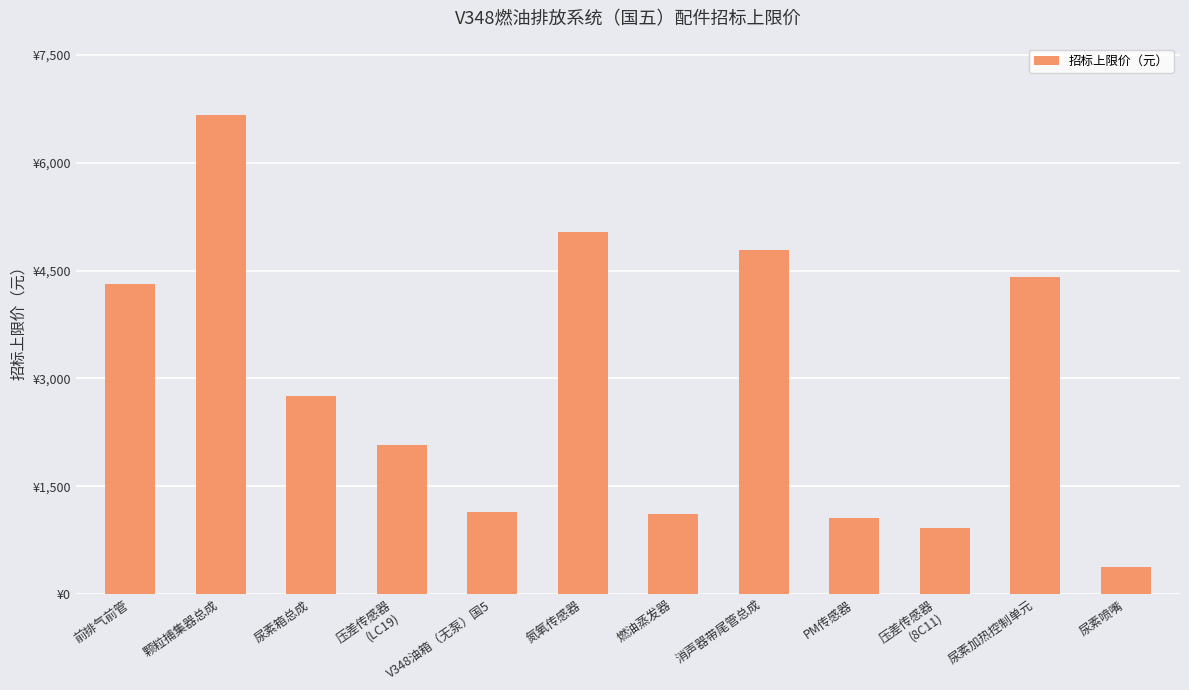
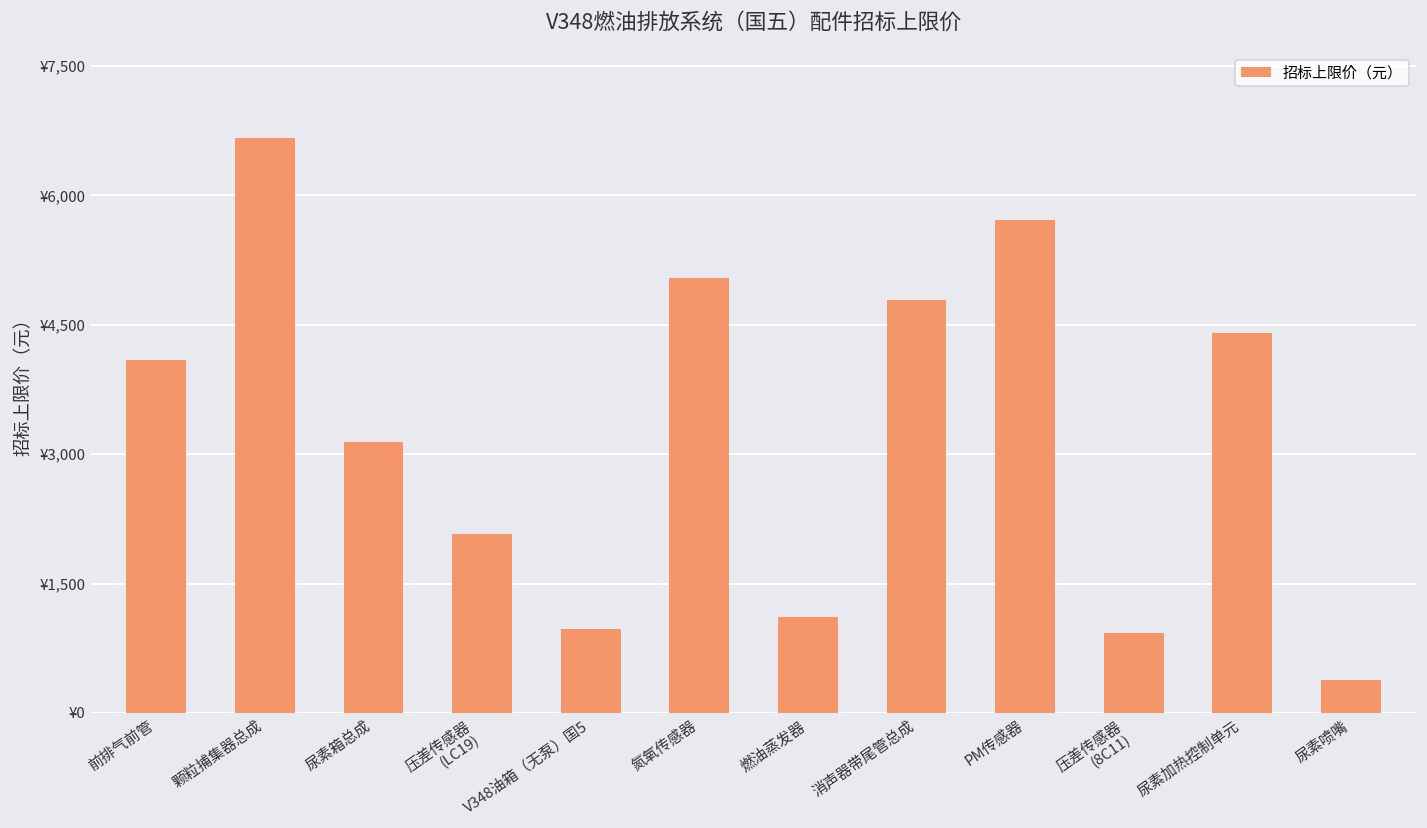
  {
-   "前排气前管": "¥4,300",
+   "前排气前管": "¥4,100",
    "颗粒捕集器总成": "¥6,700",
-   "尿素箱总成": "¥2,800",
+   "尿素箱总成": "¥3,100",
    "压差传感器 (LC19)": "¥2,100",
-   "V348油箱（无泵）国5": "¥1,100",
+   "V348油箱（无泵）国5": "¥1,000",
    "氮氧传感器": "¥5,000",
    "燃油蒸发器": "¥1,100",
    "消声器带尾管总成": "¥4,800",
-   "PM传感器": "¥1,100",
+   "PM传感器": "¥5,700",
    "压差传感器 (8C11)": "¥900",
    "尿素加热控制单元": "¥4,400",
    "尿素喷嘴": "¥400"
  }
